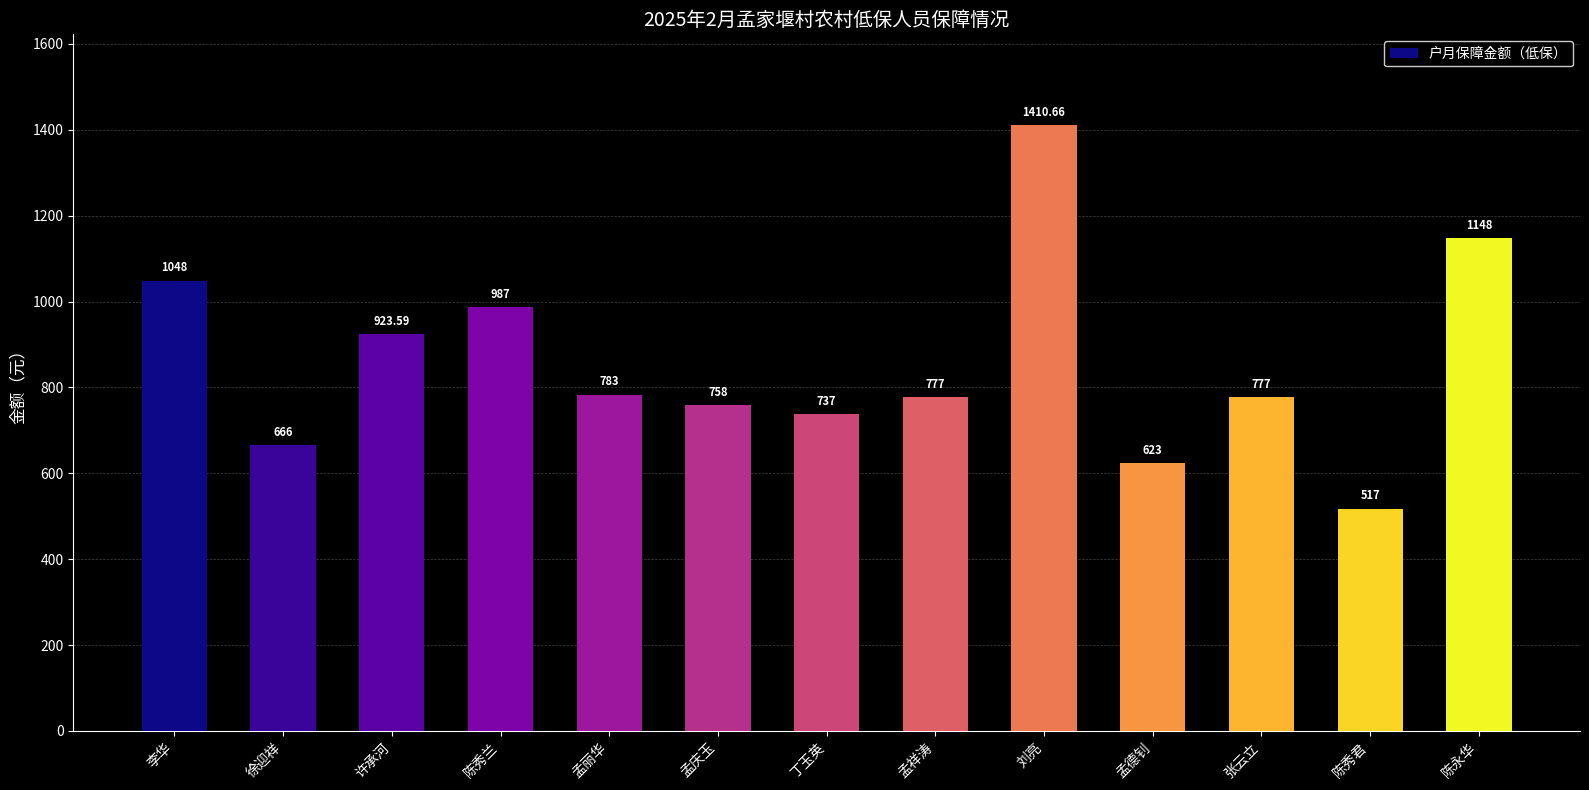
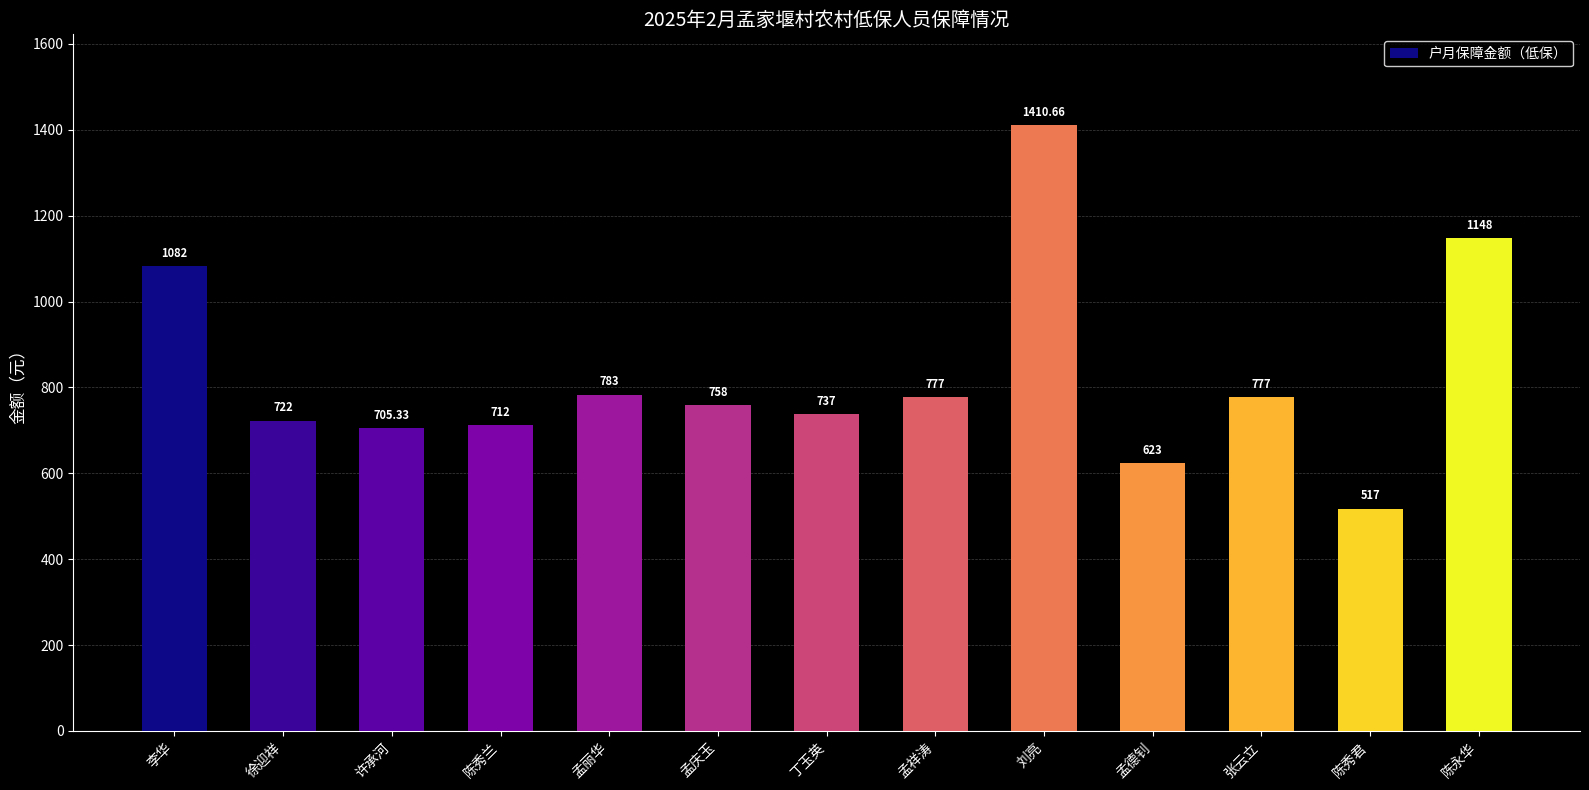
  {
-   "李华": 1048,
-   "徐迎祥": 666,
-   "许承河": 923.59,
-   "陈秀兰": 987,
+   "李华": 1082,
+   "徐迎祥": 722,
+   "许承河": 705.33,
+   "陈秀兰": 712,
    "孟丽华": 783,
    "孟庆玉": 758,
    "丁玉英": 737,
    "孟祥涛": 777,
    "刘亮": 1410.66,
    "孟德钊": 623,
    "张云立": 777,
    "陈秀君": 517,
    "陈永华": 1148
  }
